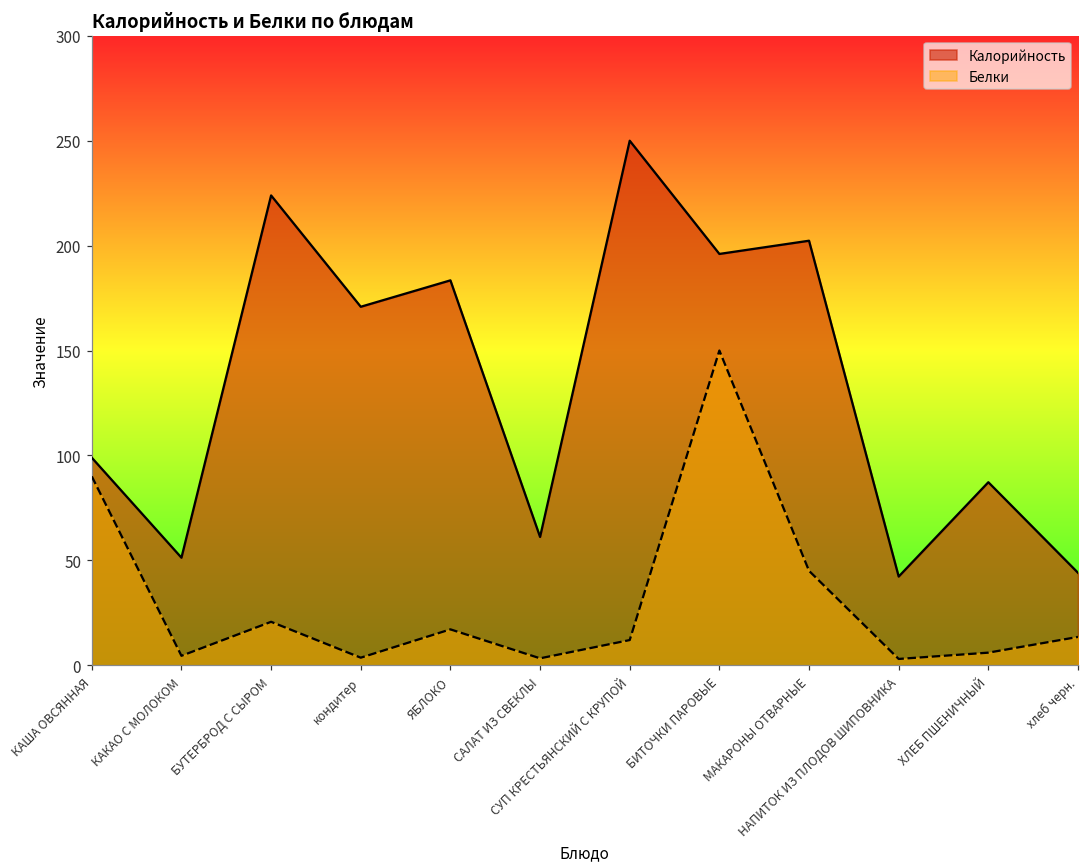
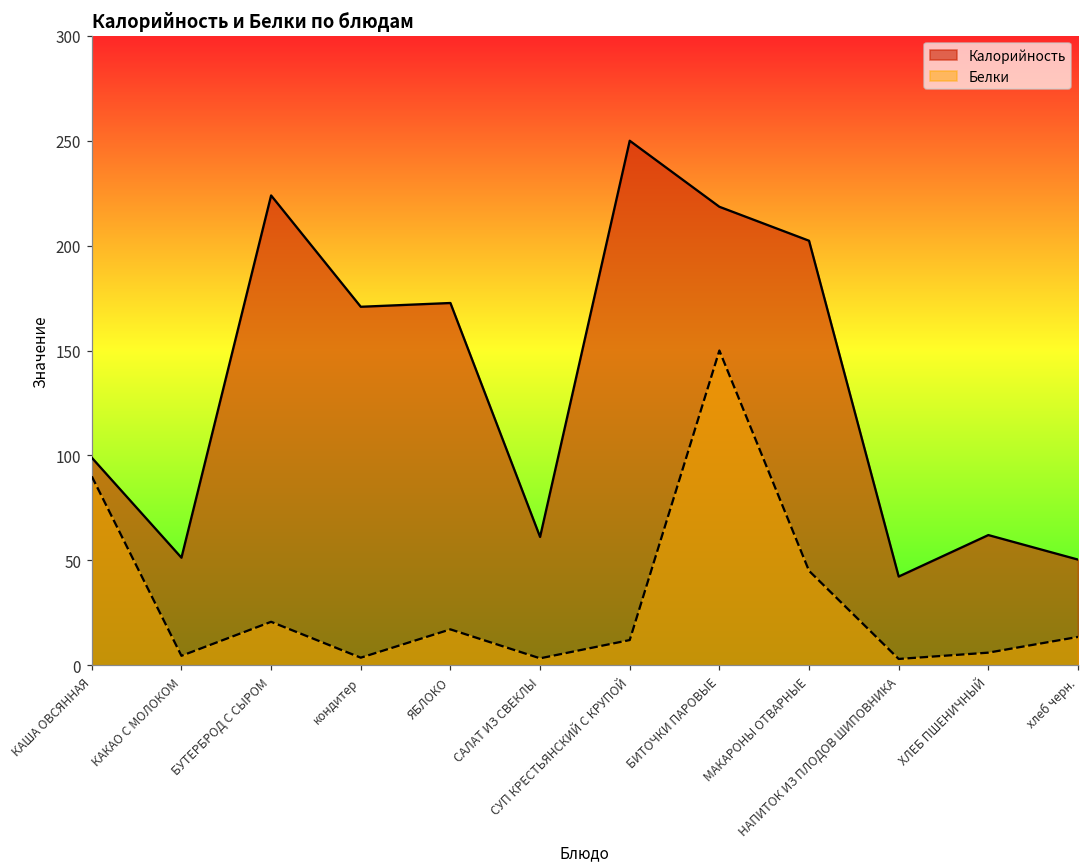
  {
    "Калорийность": {
      "КАША ОВСЯННАЯ": 99,
      "КАКАО С МОЛОКОМ": 51,
      "БУТЕРБРОД С СЫРОМ": 224,
      "кондитер": 171,
-     "ЯБЛОКО": 183,
+     "ЯБЛОКО": 173,
      "САЛАТ ИЗ СВЕКЛЫ": 61,
      "СУП КРЕСТЬЯНСКИЙ С КРУПОЙ": 250,
-     "БИТОЧКИ ПАРОВЫЕ": 196,
+     "БИТОЧКИ ПАРОВЫЕ": 219,
      "МАКАРОНЫ ОТВАРНЫЕ": 202,
      "НАПИТОК ИЗ ПЛОДОВ ШИПОВНИКА": 42,
-     "ХЛЕБ ПШЕНИЧНЫЙ": 87,
-     "хлеб черн.": 44
+     "ХЛЕБ ПШЕНИЧНЫЙ": 62,
+     "хлеб черн.": 50
    },
    "Белки": {
      "КАША ОВСЯННАЯ": 90,
      "КАКАО С МОЛОКОМ": 5,
      "БУТЕРБРОД С СЫРОМ": 21,
      "кондитер": 4,
      "ЯБЛОКО": 17,
      "САЛАТ ИЗ СВЕКЛЫ": 3,
      "СУП КРЕСТЬЯНСКИЙ С КРУПОЙ": 12,
      "БИТОЧКИ ПАРОВЫЕ": 150,
      "МАКАРОНЫ ОТВАРНЫЕ": 45,
      "НАПИТОК ИЗ ПЛОДОВ ШИПОВНИКА": 3,
      "ХЛЕБ ПШЕНИЧНЫЙ": 6,
      "хлеб черн.": 14
    }
  }
